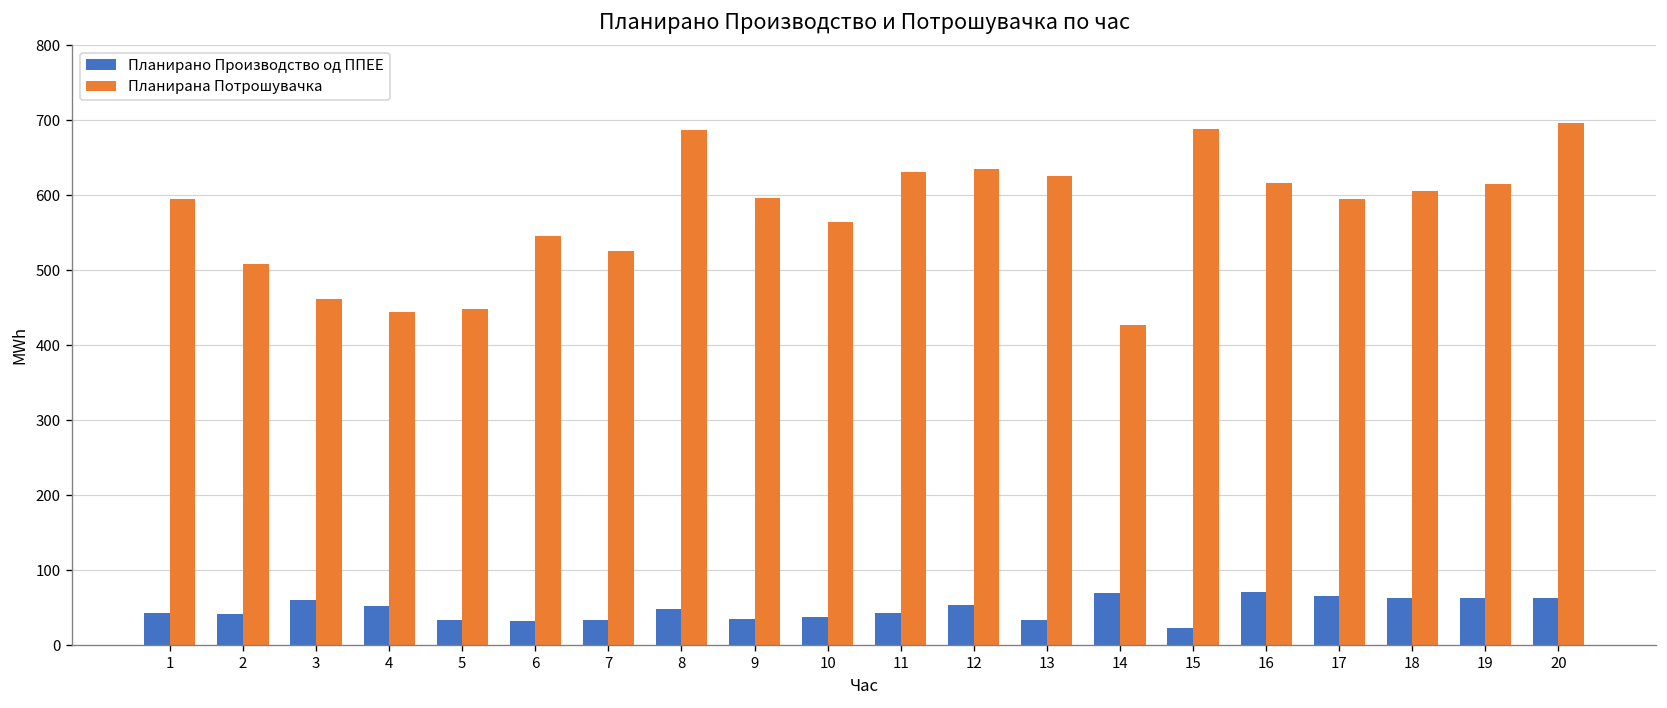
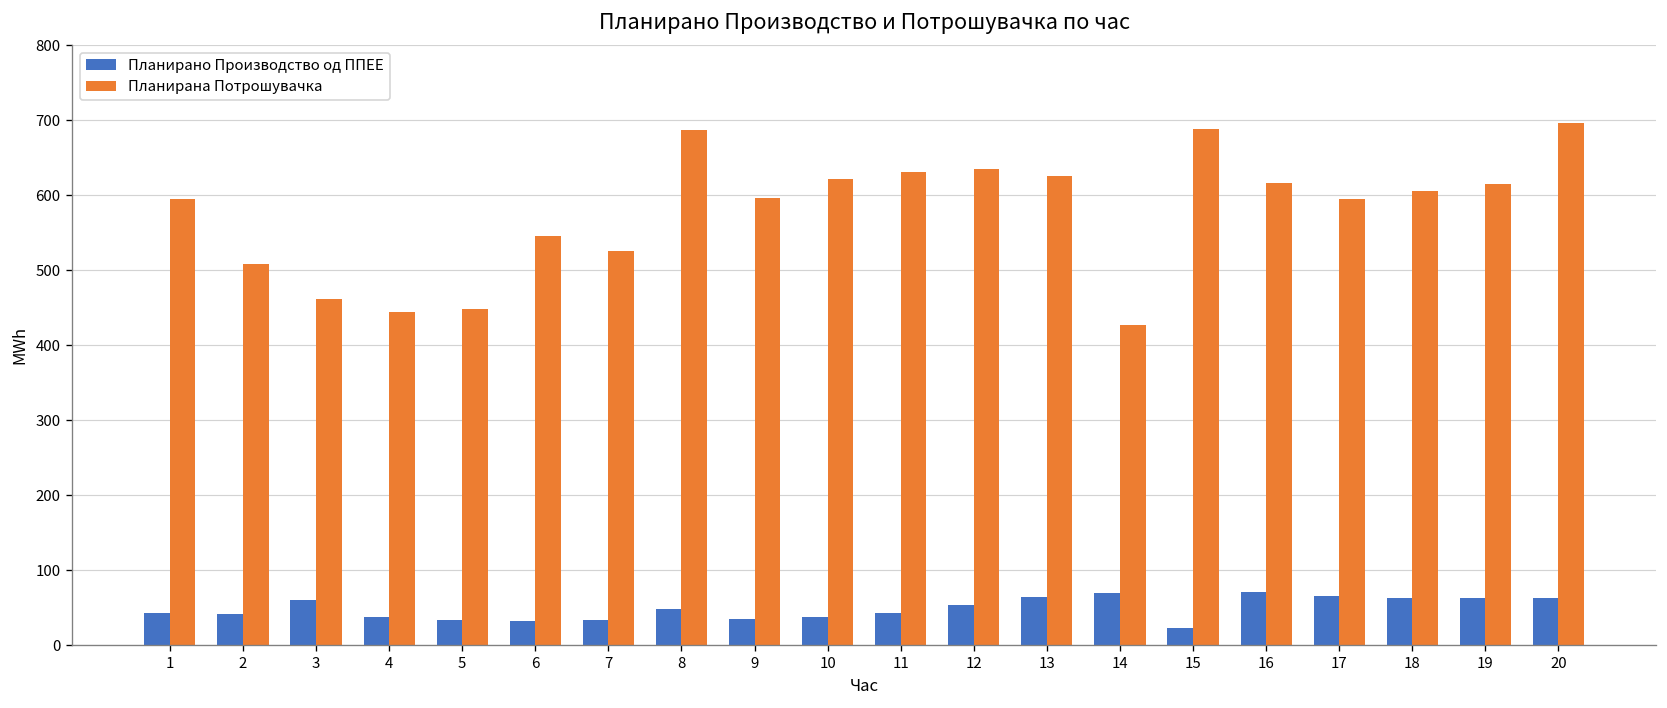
  {
    "Планирано Производство од ППЕЕ": {
      "1": 40,
      "2": 40,
      "3": 60,
-     "4": 50,
+     "4": 40,
      "5": 30,
      "6": 30,
      "7": 30,
      "8": 50,
      "9": 40,
      "10": 40,
      "11": 40,
      "12": 50,
-     "13": 30,
+     "13": 60,
      "14": 70,
      "15": 20,
      "16": 70,
      "17": 70,
      "18": 60,
      "19": 60,
      "20": 60
    },
    "Планирана Потрошувачка": {
      "1": 590,
      "2": 510,
      "3": 460,
      "4": 440,
      "5": 450,
      "6": 550,
      "7": 530,
      "8": 690,
      "9": 600,
-     "10": 560,
+     "10": 620,
      "11": 630,
      "12": 640,
      "13": 630,
      "14": 430,
      "15": 690,
      "16": 620,
      "17": 590,
      "18": 610,
      "19": 620,
      "20": 700
    }
  }
